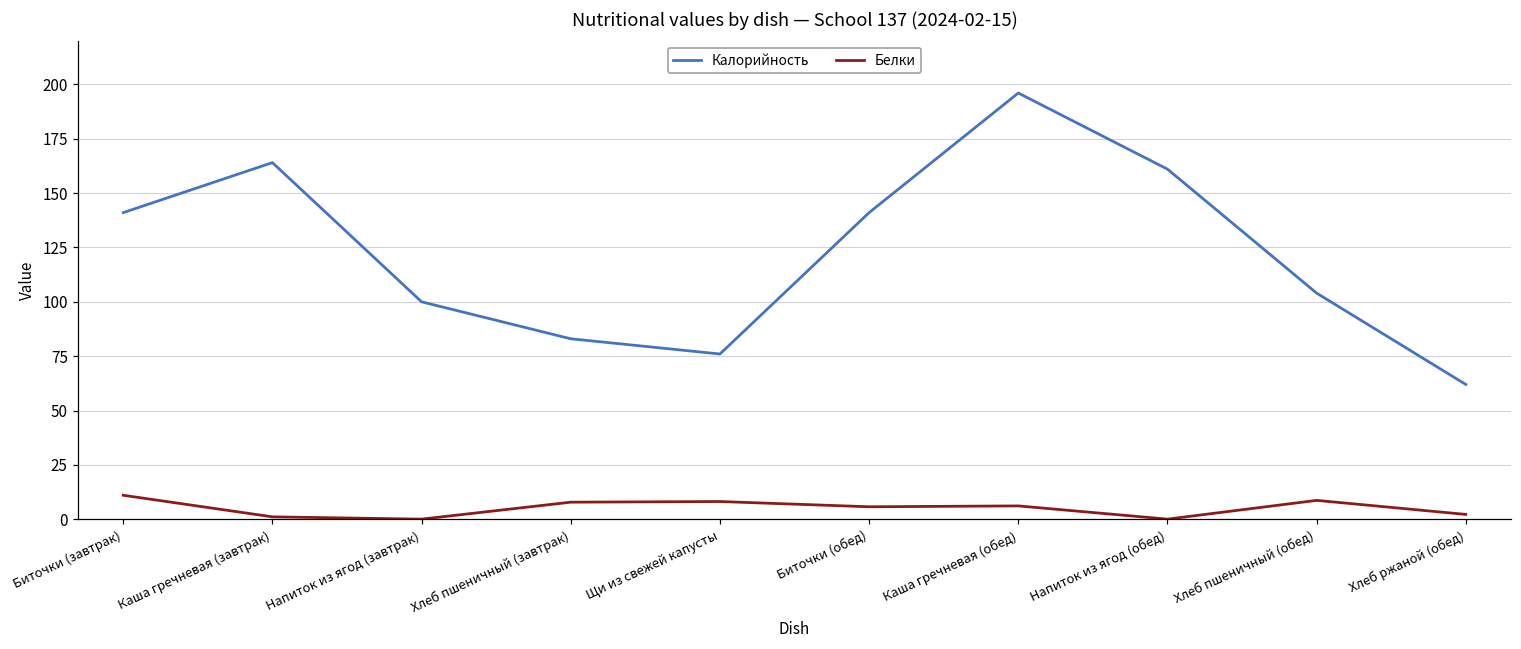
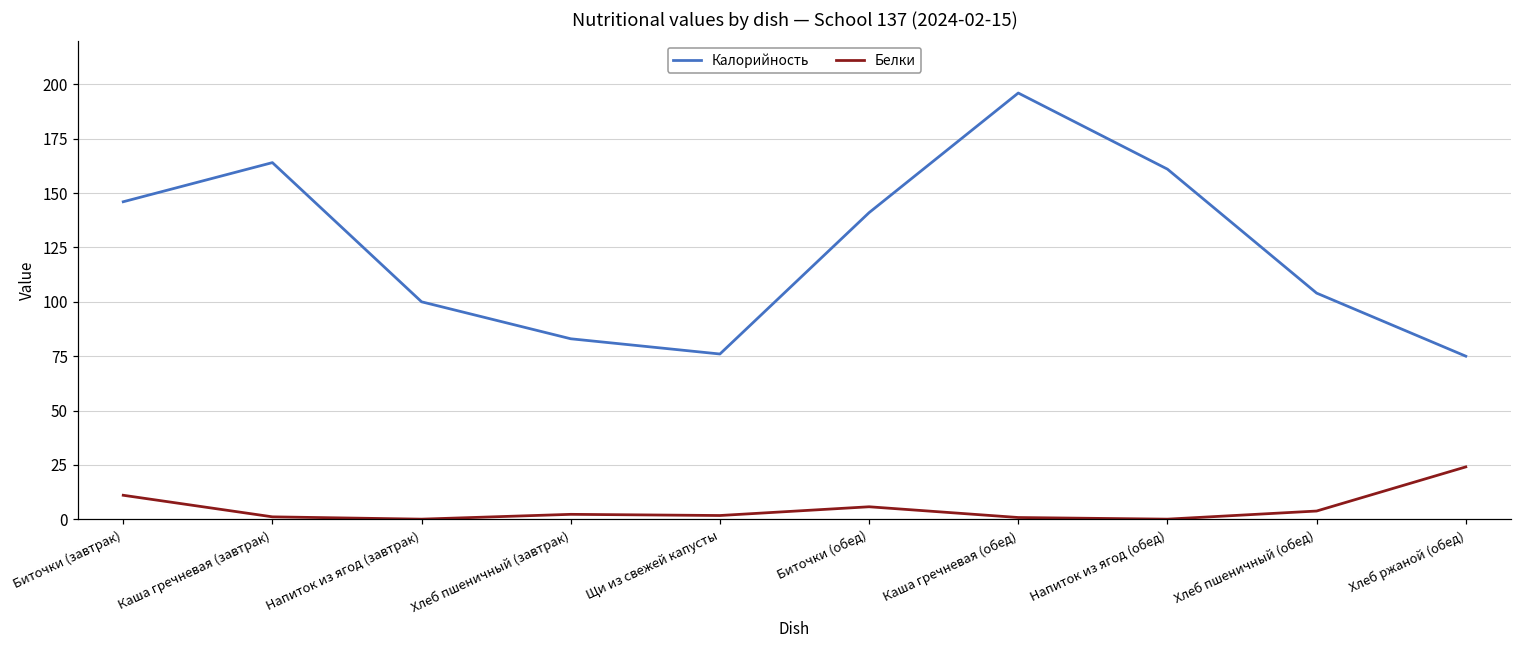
  {
    "Калорийность": {
-     "Биточки (завтрак)": 141,
+     "Биточки (завтрак)": 146,
      "Каша гречневая (завтрак)": 164,
      "Напиток из ягод (завтрак)": 100,
      "Хлеб пшеничный (завтрак)": 83,
      "Щи из свежей капусты": 76,
      "Биточки (обед)": 141,
      "Каша гречневая (обед)": 196,
      "Напиток из ягод (обед)": 161,
      "Хлеб пшеничный (обед)": 104,
-     "Хлеб ржаной (обед)": 62
+     "Хлеб ржаной (обед)": 75
    },
    "Белки": {
      "Биточки (завтрак)": 11,
      "Каша гречневая (завтрак)": 1,
      "Напиток из ягод (завтрак)": 0,
-     "Хлеб пшеничный (завтрак)": 8,
-     "Щи из свежей капусты": 8,
+     "Хлеб пшеничный (завтрак)": 2,
+     "Щи из свежей капусты": 2,
      "Биточки (обед)": 6,
-     "Каша гречневая (обед)": 6,
+     "Каша гречневая (обед)": 1,
      "Напиток из ягод (обед)": 0,
-     "Хлеб пшеничный (обед)": 9,
-     "Хлеб ржаной (обед)": 2
+     "Хлеб пшеничный (обед)": 4,
+     "Хлеб ржаной (обед)": 24
    }
  }
